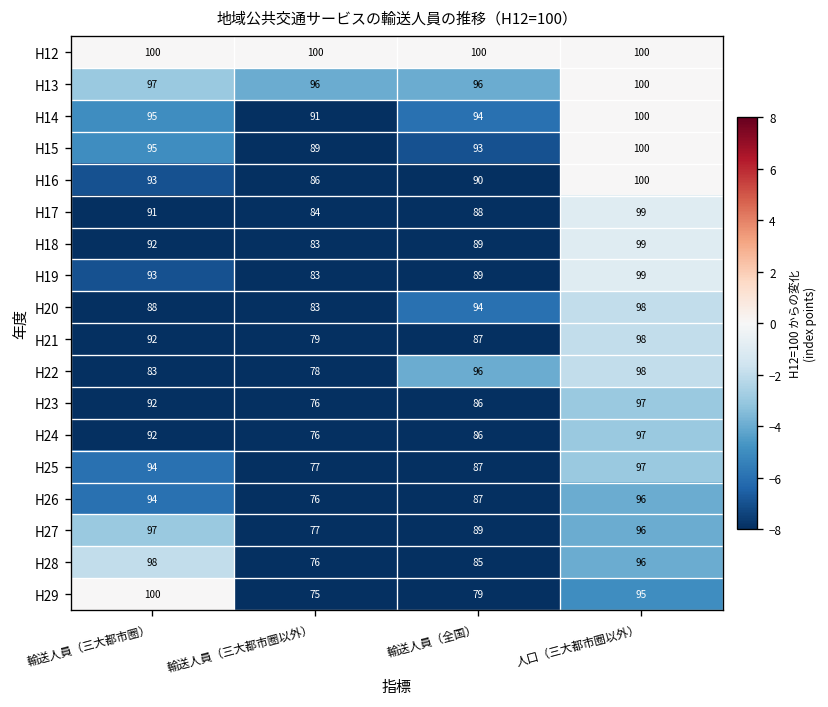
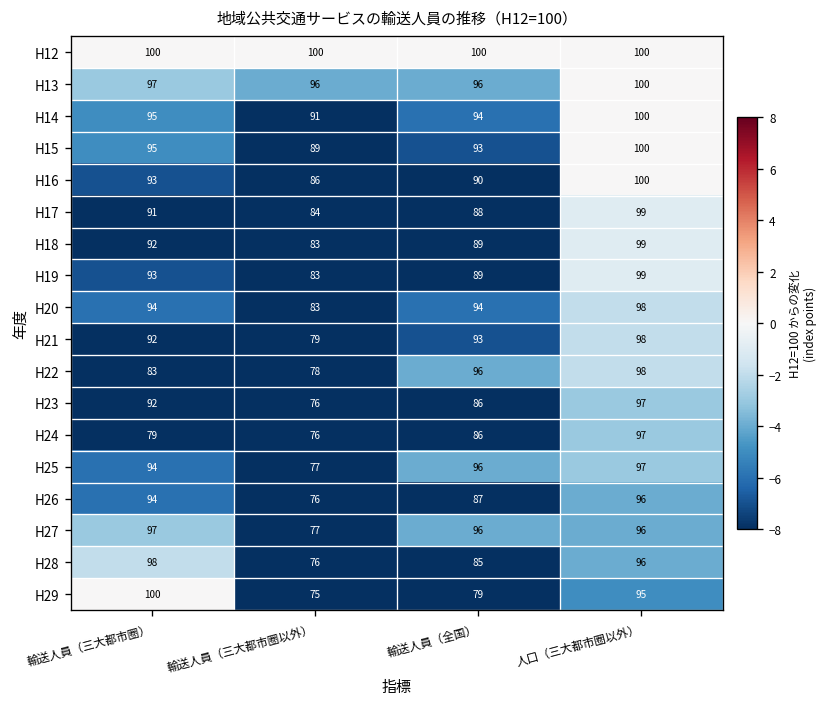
  {
    "H12": {
      "輸送人員（三大都市圈）": 100,
      "輸送人員（三大都市圈以外）": 100,
      "輸送人員（全国）": 100,
      "人口（三大都市圈以外）": 100
    },
    "H13": {
      "輸送人員（三大都市圈）": 97,
      "輸送人員（三大都市圈以外）": 96,
      "輸送人員（全国）": 96,
      "人口（三大都市圈以外）": 100
    },
    "H14": {
      "輸送人員（三大都市圈）": 95,
      "輸送人員（三大都市圈以外）": 91,
      "輸送人員（全国）": 94,
      "人口（三大都市圈以外）": 100
    },
    "H15": {
      "輸送人員（三大都市圈）": 95,
      "輸送人員（三大都市圈以外）": 89,
      "輸送人員（全国）": 93,
      "人口（三大都市圈以外）": 100
    },
    "H16": {
      "輸送人員（三大都市圈）": 93,
      "輸送人員（三大都市圈以外）": 86,
      "輸送人員（全国）": 90,
      "人口（三大都市圈以外）": 100
    },
    "H17": {
      "輸送人員（三大都市圈）": 91,
      "輸送人員（三大都市圈以外）": 84,
      "輸送人員（全国）": 88,
      "人口（三大都市圈以外）": 99
    },
    "H18": {
      "輸送人員（三大都市圈）": 92,
      "輸送人員（三大都市圈以外）": 83,
      "輸送人員（全国）": 89,
      "人口（三大都市圈以外）": 99
    },
    "H19": {
      "輸送人員（三大都市圈）": 93,
      "輸送人員（三大都市圈以外）": 83,
      "輸送人員（全国）": 89,
      "人口（三大都市圈以外）": 99
    },
    "H20": {
-     "輸送人員（三大都市圈）": 88,
+     "輸送人員（三大都市圈）": 94,
      "輸送人員（三大都市圈以外）": 83,
      "輸送人員（全国）": 94,
      "人口（三大都市圈以外）": 98
    },
    "H21": {
      "輸送人員（三大都市圈）": 92,
      "輸送人員（三大都市圈以外）": 79,
-     "輸送人員（全国）": 87,
+     "輸送人員（全国）": 93,
      "人口（三大都市圈以外）": 98
    },
    "H22": {
      "輸送人員（三大都市圈）": 83,
      "輸送人員（三大都市圈以外）": 78,
      "輸送人員（全国）": 96,
      "人口（三大都市圈以外）": 98
    },
    "H23": {
      "輸送人員（三大都市圈）": 92,
      "輸送人員（三大都市圈以外）": 76,
      "輸送人員（全国）": 86,
      "人口（三大都市圈以外）": 97
    },
    "H24": {
-     "輸送人員（三大都市圈）": 92,
+     "輸送人員（三大都市圈）": 79,
      "輸送人員（三大都市圈以外）": 76,
      "輸送人員（全国）": 86,
      "人口（三大都市圈以外）": 97
    },
    "H25": {
      "輸送人員（三大都市圈）": 94,
      "輸送人員（三大都市圈以外）": 77,
-     "輸送人員（全国）": 87,
+     "輸送人員（全国）": 96,
      "人口（三大都市圈以外）": 97
    },
    "H26": {
      "輸送人員（三大都市圈）": 94,
      "輸送人員（三大都市圈以外）": 76,
      "輸送人員（全国）": 87,
      "人口（三大都市圈以外）": 96
    },
    "H27": {
      "輸送人員（三大都市圈）": 97,
      "輸送人員（三大都市圈以外）": 77,
-     "輸送人員（全国）": 89,
+     "輸送人員（全国）": 96,
      "人口（三大都市圈以外）": 96
    },
    "H28": {
      "輸送人員（三大都市圈）": 98,
      "輸送人員（三大都市圈以外）": 76,
      "輸送人員（全国）": 85,
      "人口（三大都市圈以外）": 96
    },
    "H29": {
      "輸送人員（三大都市圈）": 100,
      "輸送人員（三大都市圈以外）": 75,
      "輸送人員（全国）": 79,
      "人口（三大都市圈以外）": 95
    }
  }
